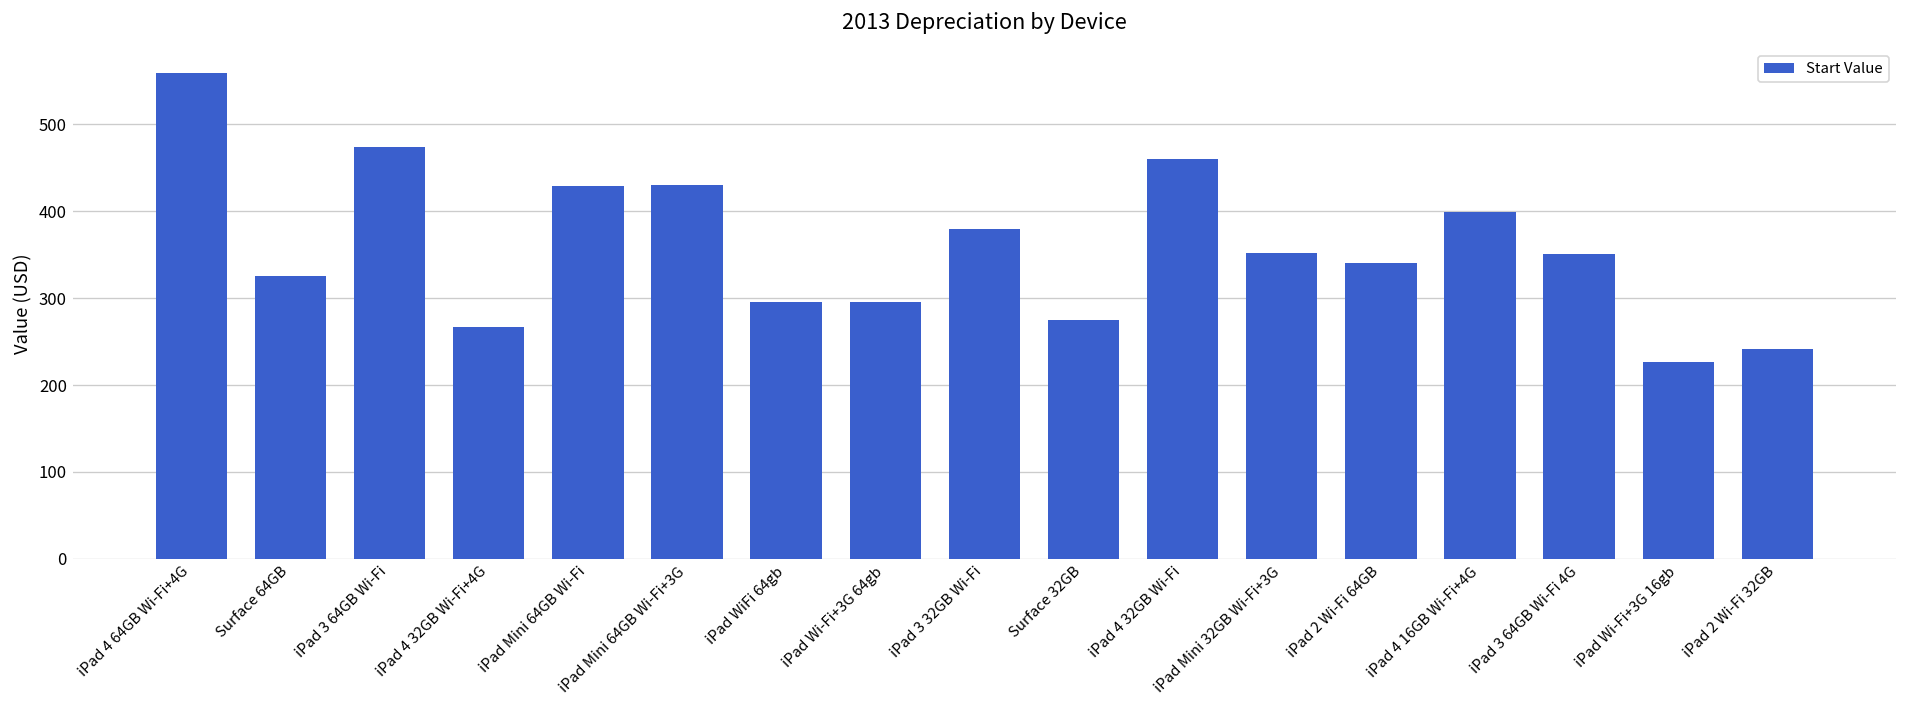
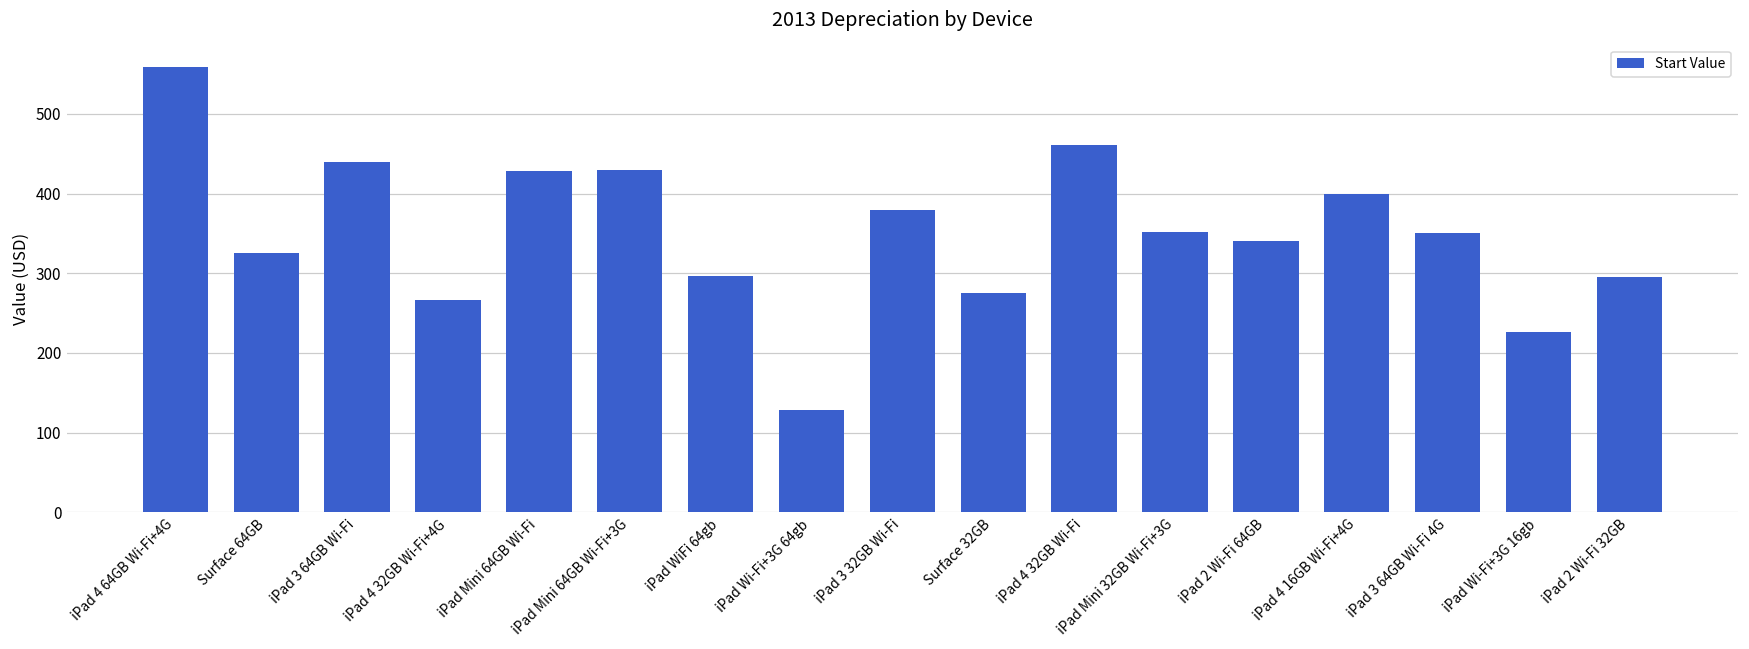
  {
    "iPad 4 64GB Wi-Fi+4G": 560,
    "Surface 64GB": 330,
-   "iPad 3 64GB Wi-Fi": 470,
+   "iPad 3 64GB Wi-Fi": 440,
    "iPad 4 32GB Wi-Fi+4G": 270,
    "iPad Mini 64GB Wi-Fi": 430,
    "iPad Mini 64GB Wi-Fi+3G": 430,
    "iPad WiFi 64gb": 300,
-   "iPad Wi-Fi+3G 64gb": 300,
+   "iPad Wi-Fi+3G 64gb": 130,
    "iPad 3 32GB Wi-Fi": 380,
    "Surface 32GB": 280,
    "iPad 4 32GB Wi-Fi": 460,
    "iPad Mini 32GB Wi-Fi+3G": 350,
    "iPad 2 Wi-Fi 64GB": 340,
    "iPad 4 16GB Wi-Fi+4G": 400,
    "iPad 3 64GB Wi-Fi 4G": 350,
    "iPad Wi-Fi+3G 16gb": 230,
-   "iPad 2 Wi-Fi 32GB": 240
+   "iPad 2 Wi-Fi 32GB": 300
  }
